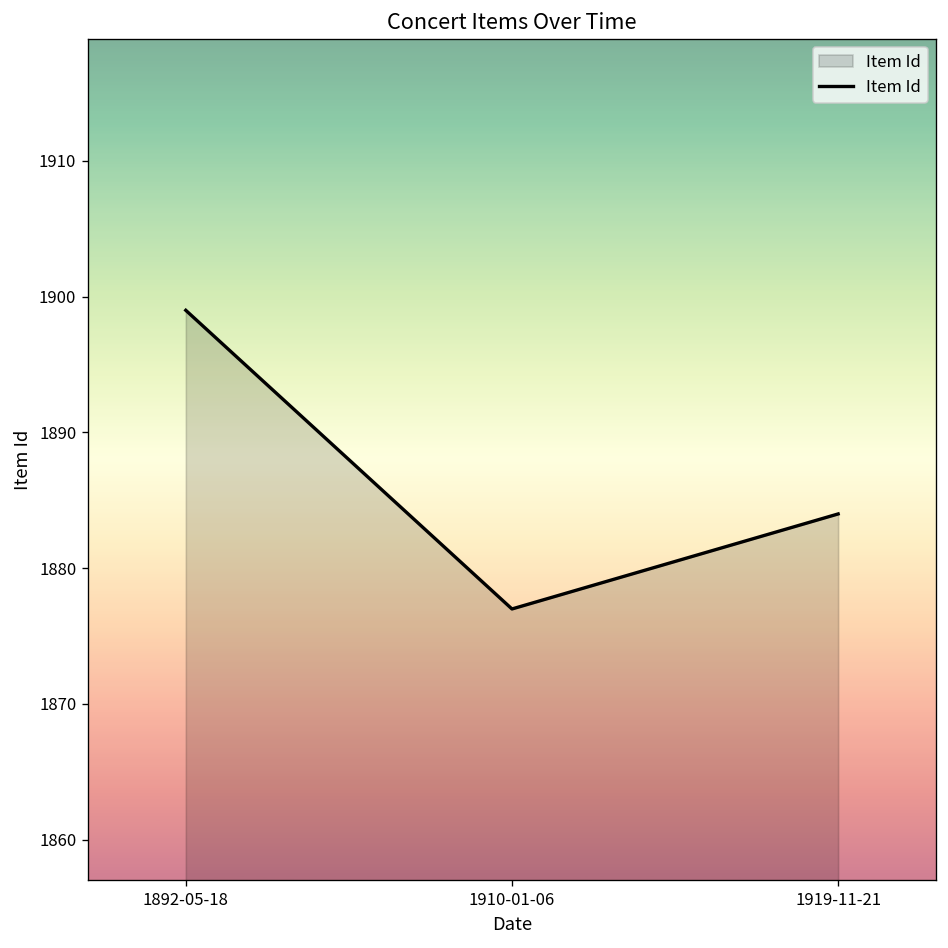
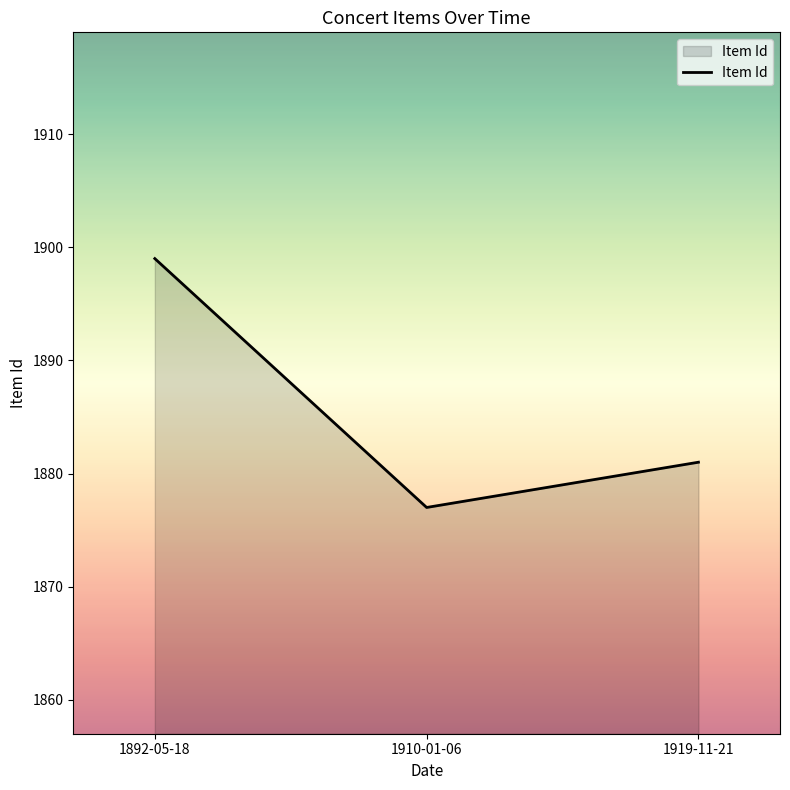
  {
    "1892-05-18": 1899,
    "1910-01-06": 1877,
-   "1919-11-21": 1884
+   "1919-11-21": 1881
  }
